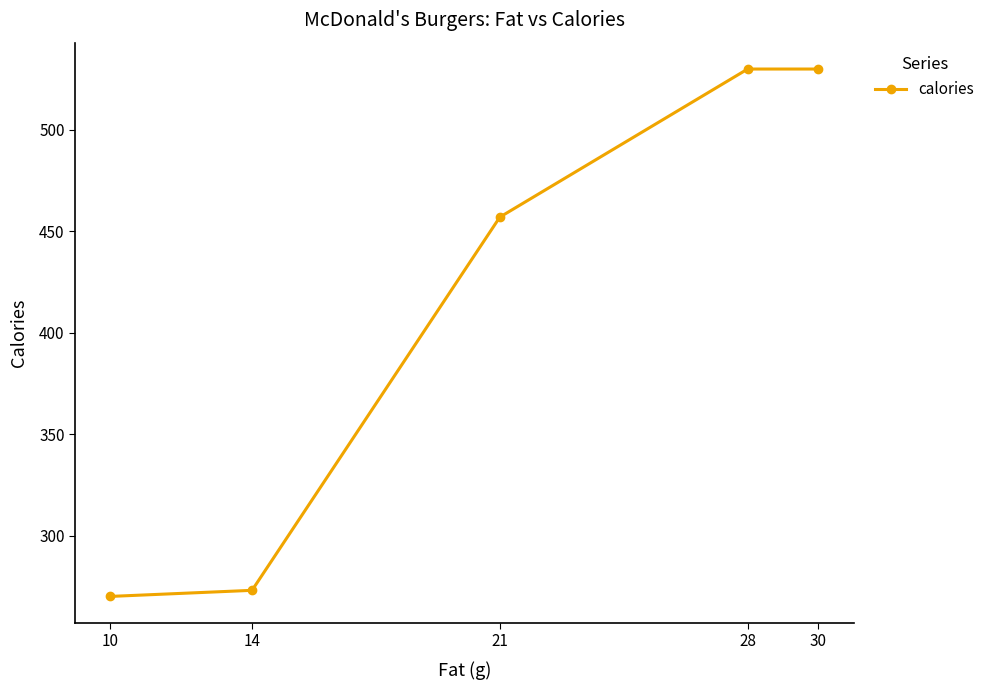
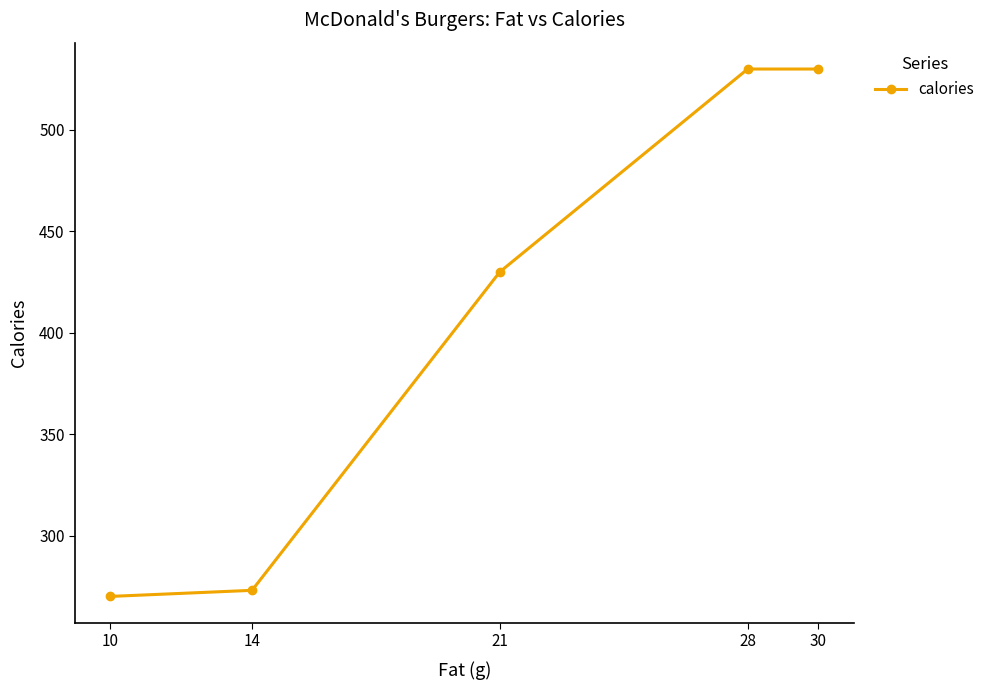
  {
    "10": 270,
    "14": 273,
-   "21": 457,
+   "21": 430,
    "28": 530,
    "30": 530
  }
